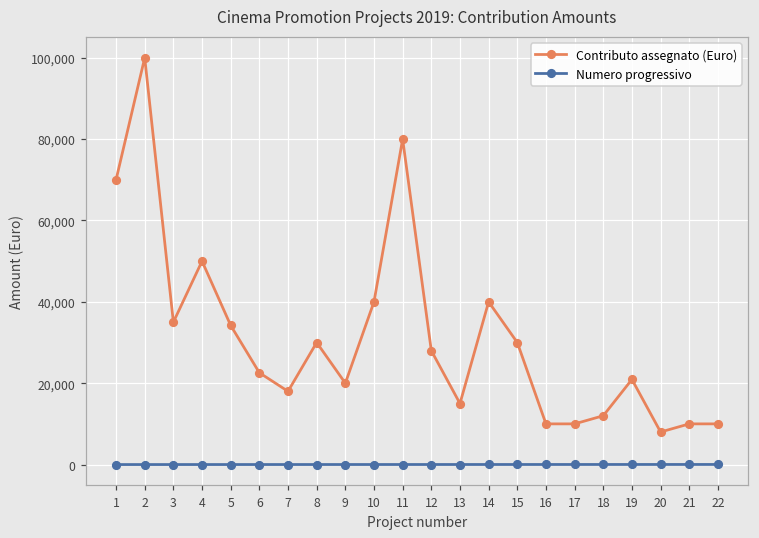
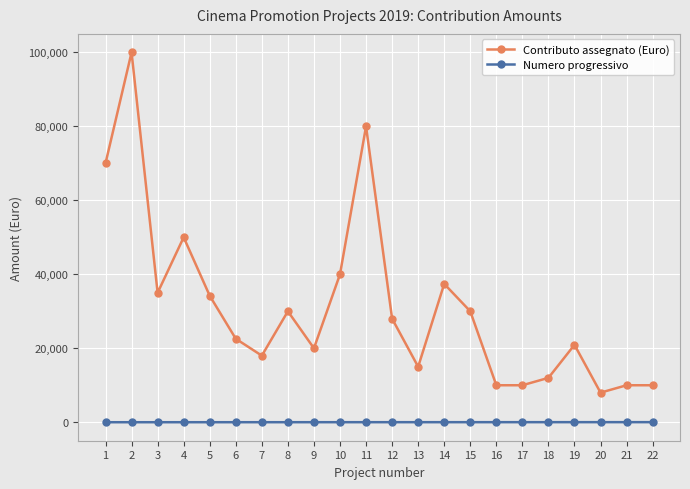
  {
    "Contributo assegnato (Euro)": {
      "1": "70,000",
      "2": "100,000",
      "3": "35,000",
      "4": "50,000",
      "5": "34,000",
      "6": "23,000",
      "7": "18,000",
      "8": "30,000",
      "9": "20,000",
      "10": "40,000",
      "11": "80,000",
      "12": "28,000",
      "13": "15,000",
-     "14": "40,000",
+     "14": "37,000",
      "15": "30,000",
      "16": "10,000",
      "17": "10,000",
      "18": "12,000",
      "19": "21,000",
      "20": "8,000",
      "21": "10,000",
      "22": "10,000"
    },
    "Numero progressivo": {
      "1": "0",
      "2": "0",
      "3": "0",
      "4": "0",
      "5": "0",
      "6": "0",
      "7": "0",
      "8": "0",
      "9": "0",
      "10": "0",
      "11": "0",
      "12": "0",
      "13": "0",
      "14": "0",
      "15": "0",
      "16": "0",
      "17": "0",
      "18": "0",
      "19": "0",
      "20": "0",
      "21": "0",
      "22": "0"
    }
  }
